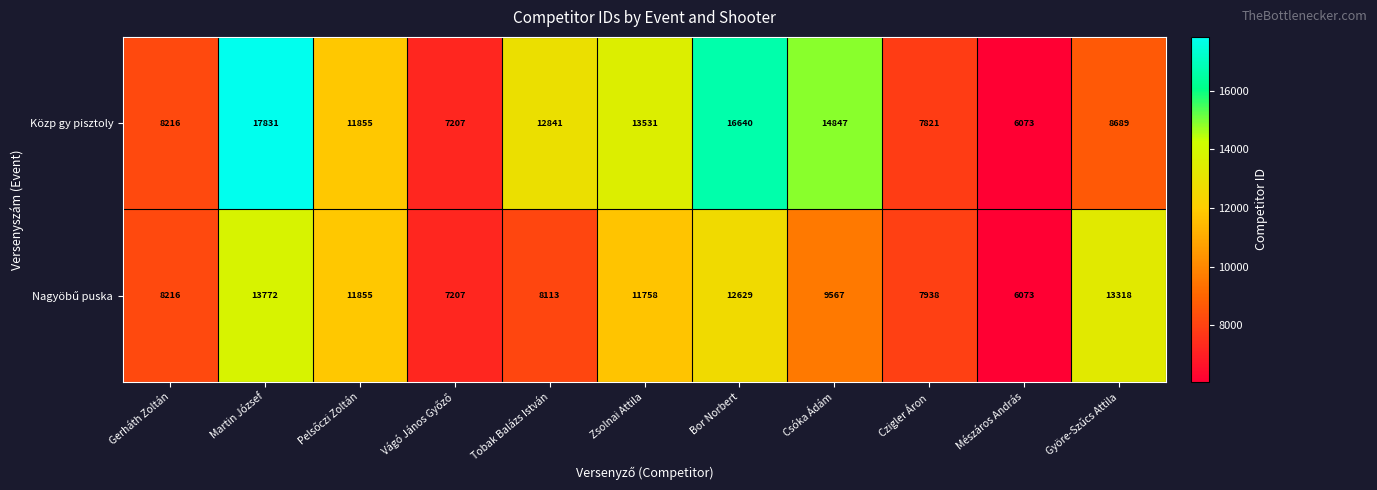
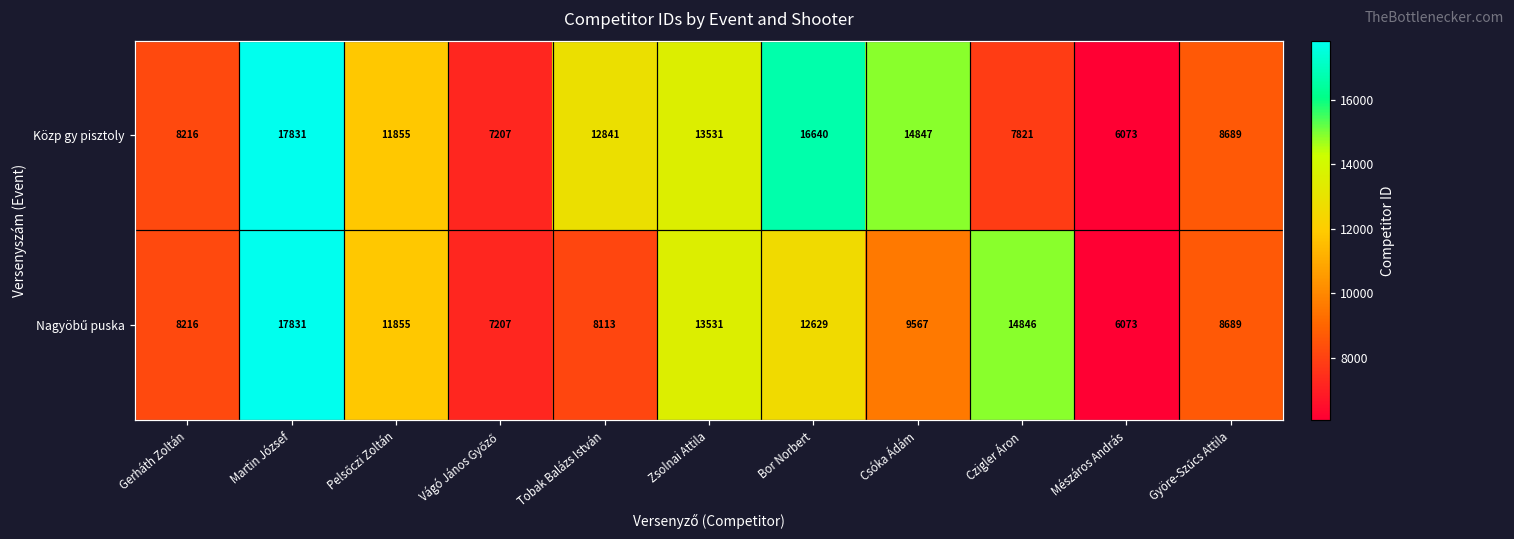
  {
    "Közp gy pisztoly": {
      "Gerháth Zoltán": 8216,
      "Martin József": 17831,
      "Pelsőczi Zoltán": 11855,
      "Vágó János Győző": 7207,
      "Tobak Balázs István": 12841,
      "Zsolnai Attila": 13531,
      "Bor Norbert": 16640,
      "Csóka Ádám": 14847,
      "Czigler Áron": 7821,
      "Mészáros András": 6073,
      "Györe-Szűcs Attila": 8689
    },
    "Nagyöbű puska": {
      "Gerháth Zoltán": 8216,
-     "Martin József": 13772,
+     "Martin József": 17831,
      "Pelsőczi Zoltán": 11855,
      "Vágó János Győző": 7207,
      "Tobak Balázs István": 8113,
-     "Zsolnai Attila": 11758,
+     "Zsolnai Attila": 13531,
      "Bor Norbert": 12629,
      "Csóka Ádám": 9567,
-     "Czigler Áron": 7938,
+     "Czigler Áron": 14846,
      "Mészáros András": 6073,
-     "Györe-Szűcs Attila": 13318
+     "Györe-Szűcs Attila": 8689
    }
  }
